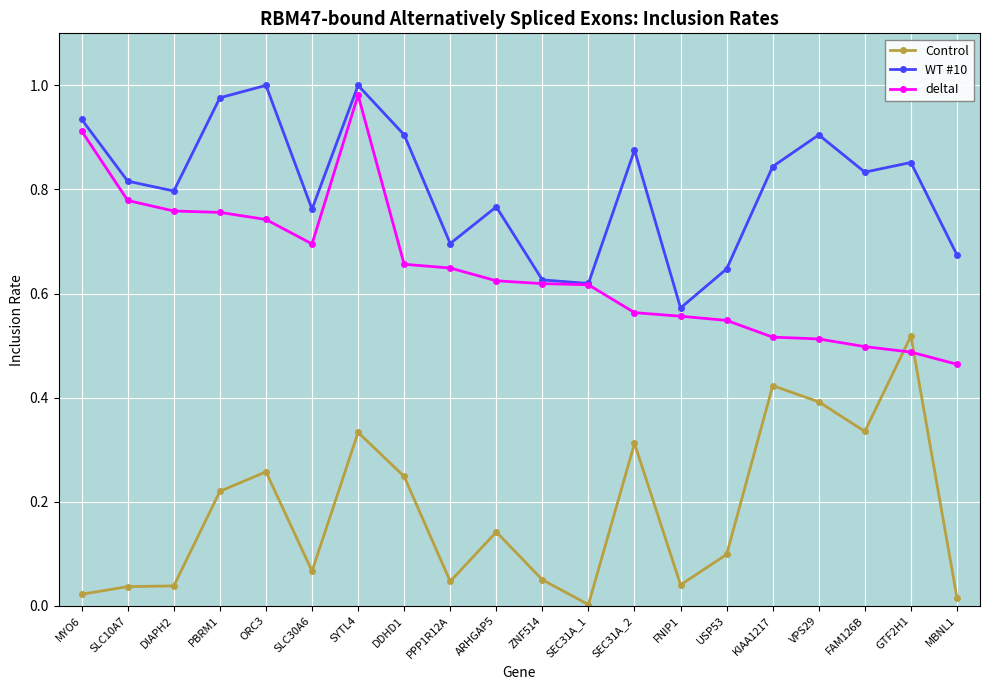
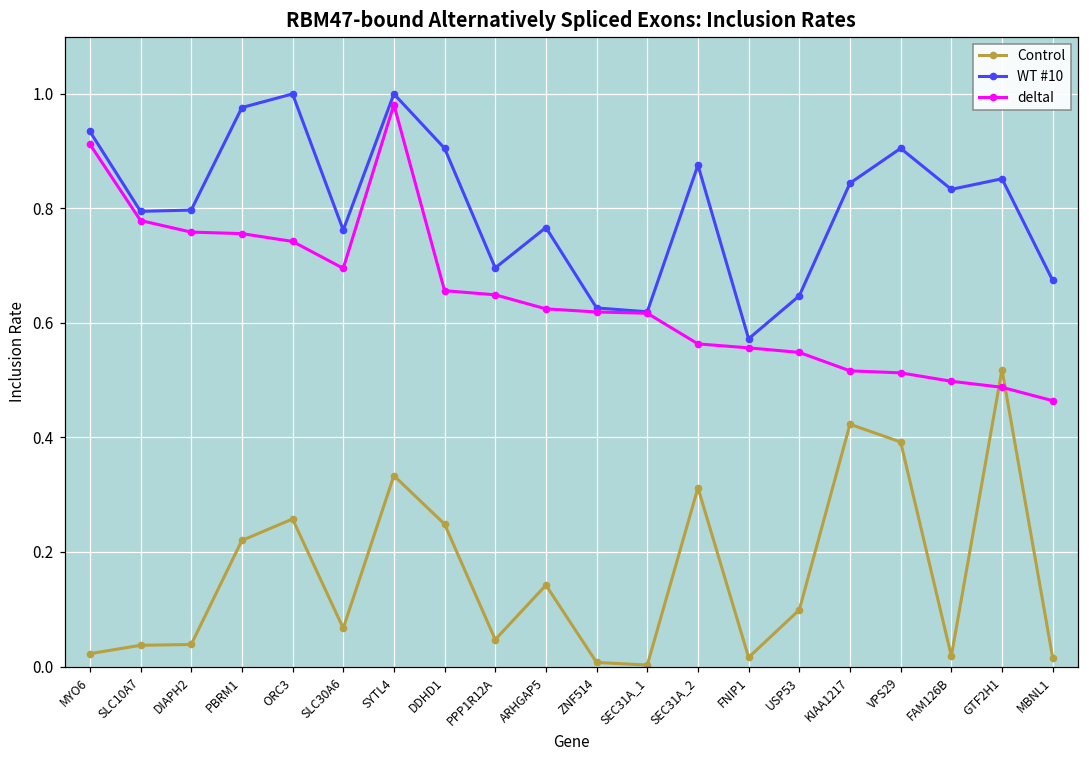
  {
    "Control": {
      "MYO6": 0.02,
      "SLC10A7": 0.04,
      "DIAPH2": 0.04,
      "PBRM1": 0.22,
      "ORC3": 0.26,
      "SLC30A6": 0.07,
      "SYTL4": 0.33,
      "DDHD1": 0.25,
      "PPP1R12A": 0.05,
      "ARHGAP5": 0.14,
-     "ZNF514": 0.05,
+     "ZNF514": 0.01,
      "SEC31A_1": 0.00,
      "SEC31A_2": 0.31,
-     "FNIP1": 0.04,
+     "FNIP1": 0.02,
      "USP53": 0.10,
      "KIAA1217": 0.42,
      "VPS29": 0.39,
-     "FAM126B": 0.34,
+     "FAM126B": 0.02,
      "GTF2H1": 0.52,
      "MBNL1": 0.02
    },
    "WT #10": {
      "MYO6": 0.93,
-     "SLC10A7": 0.82,
+     "SLC10A7": 0.79,
      "DIAPH2": 0.80,
      "PBRM1": 0.98,
      "ORC3": 1.00,
      "SLC30A6": 0.76,
      "SYTL4": 1.00,
      "DDHD1": 0.90,
      "PPP1R12A": 0.70,
      "ARHGAP5": 0.77,
      "ZNF514": 0.63,
      "SEC31A_2": 0.88,
      "FNIP1": 0.57,
      "USP53": 0.65,
      "KIAA1217": 0.84,
      "VPS29": 0.90,
      "FAM126B": 0.83,
      "GTF2H1": 0.85,
      "MBNL1": 0.67
    },
    "deltaI": {
      "MYO6": 0.91,
      "SLC10A7": 0.78,
      "DIAPH2": 0.76,
      "PBRM1": 0.76,
      "ORC3": 0.74,
      "SLC30A6": 0.70,
      "SYTL4": 0.98,
      "DDHD1": 0.66,
      "PPP1R12A": 0.65,
      "ARHGAP5": 0.62,
      "ZNF514": 0.62,
      "SEC31A_2": 0.56,
      "FNIP1": 0.56,
      "USP53": 0.55,
      "KIAA1217": 0.52,
      "VPS29": 0.51,
      "FAM126B": 0.50,
      "GTF2H1": 0.49,
      "MBNL1": 0.46
    }
  }
